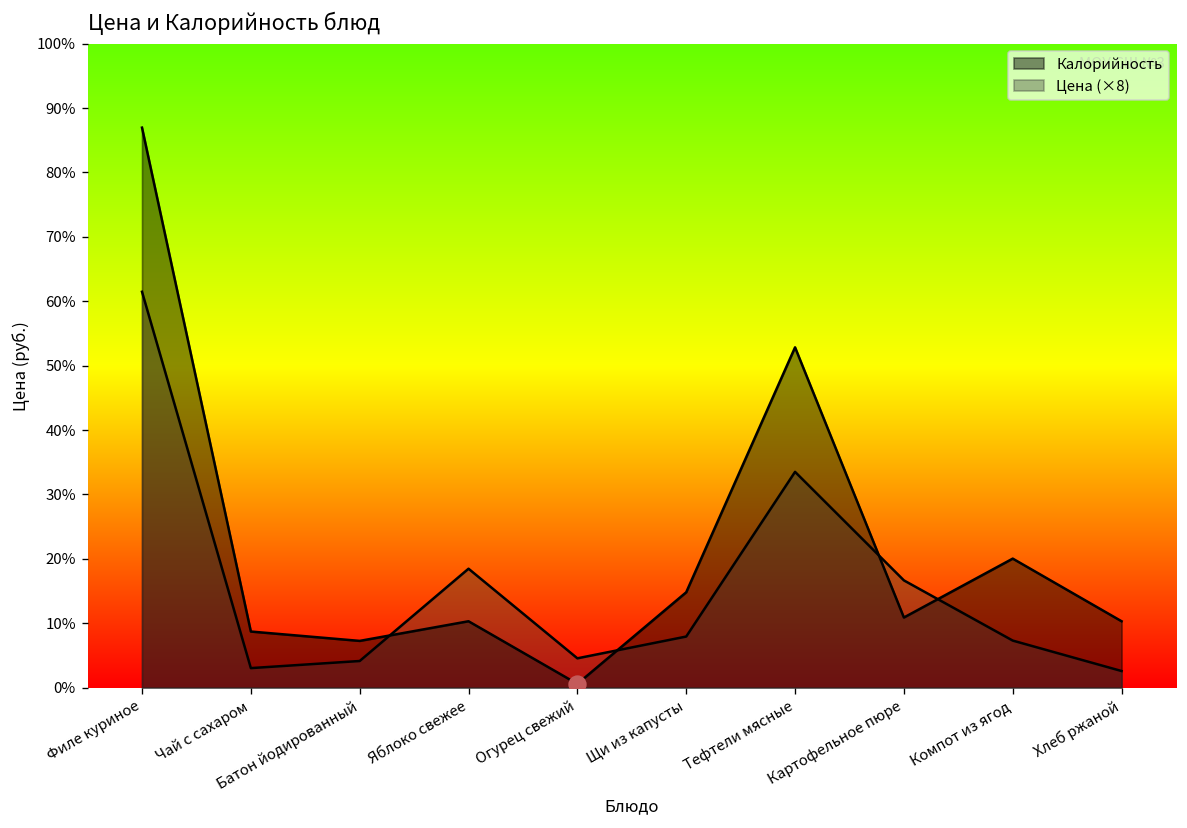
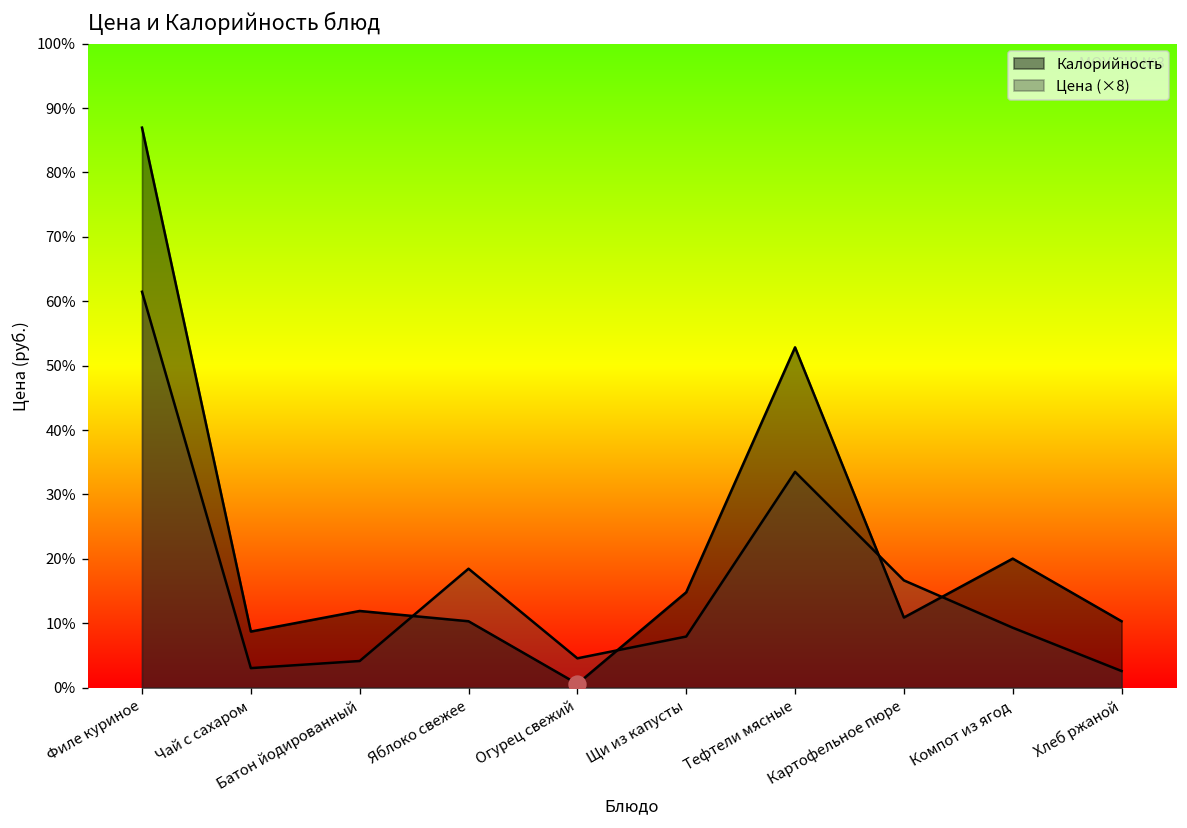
  {
    "Калорийность": {
      "Филе куриное": "87%",
      "Чай с сахаром": "9%",
-     "Батон йодированный": "7%",
+     "Батон йодированный": "12%",
      "Яблоко свежее": "10%",
      "Щи из капусты": "15%",
      "Тефтели мясные": "53%",
      "Картофельное пюре": "11%",
      "Компот из ягод": "20%",
      "Хлеб ржаной": "10%"
    },
    "Цена (×8)": {
      "Филе куриное": "61%",
      "Чай с сахаром": "3%",
      "Батон йодированный": "4%",
      "Яблоко свежее": "18%",
      "Огурец свежий": "5%",
      "Щи из капусты": "8%",
      "Тефтели мясные": "34%",
      "Картофельное пюре": "17%",
-     "Компот из ягод": "7%",
+     "Компот из ягод": "9%",
      "Хлеб ржаной": "3%"
    }
  }
